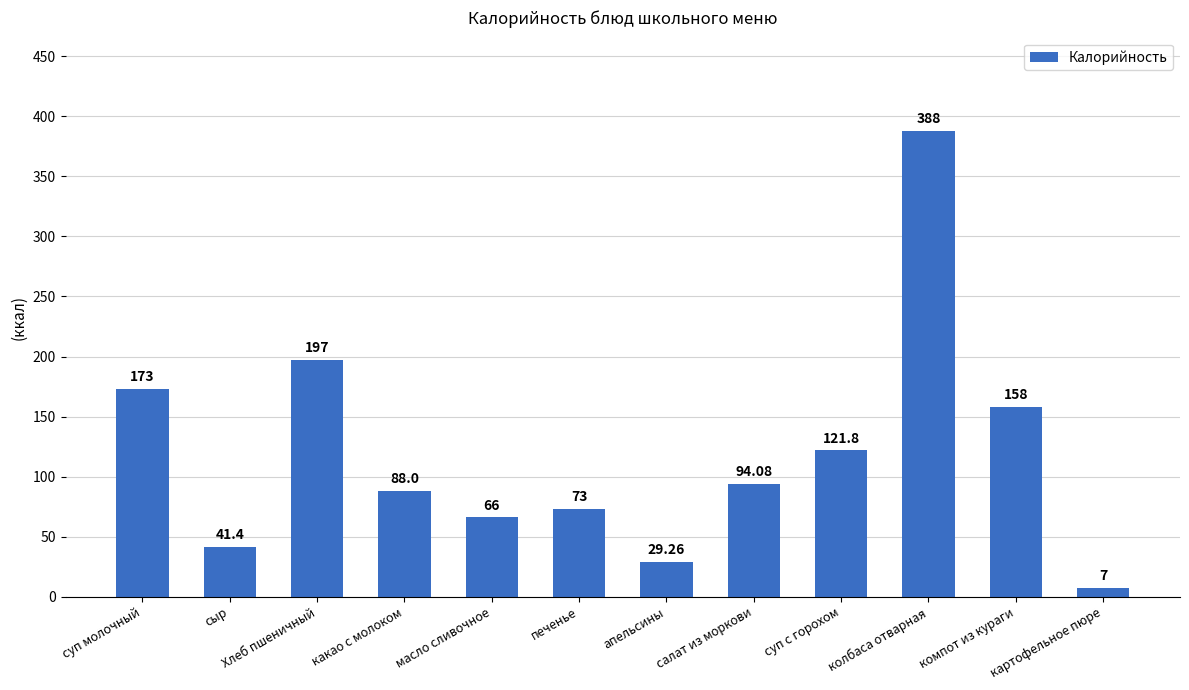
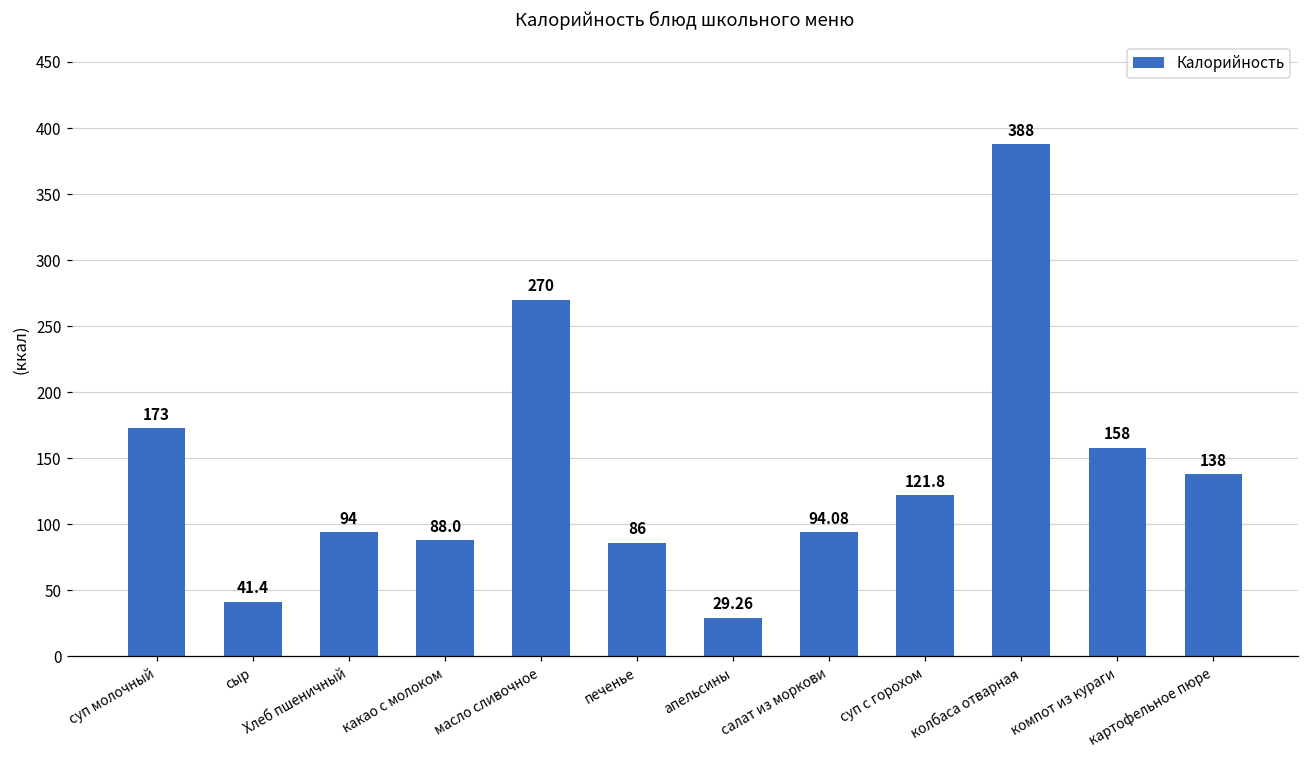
  {
    "суп молочный": 173,
    "сыр": 41.4,
-   "Хлеб пшеничный": 197,
+   "Хлеб пшеничный": 94,
    "какао с молоком": 88.0,
-   "масло сливочное": 66,
-   "печенье": 73,
+   "масло сливочное": 270,
+   "печенье": 86,
    "апельсины": 29.26,
    "салат из моркови": 94.08,
    "суп с горохом": 121.8,
    "колбаса отварная": 388,
    "компот из кураги": 158,
-   "картофельное пюре": 7
+   "картофельное пюре": 138
  }
